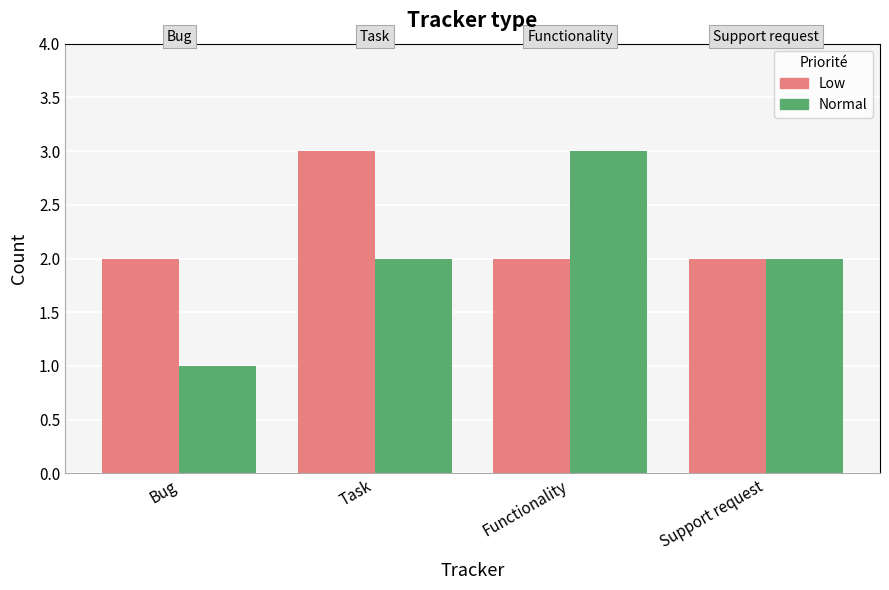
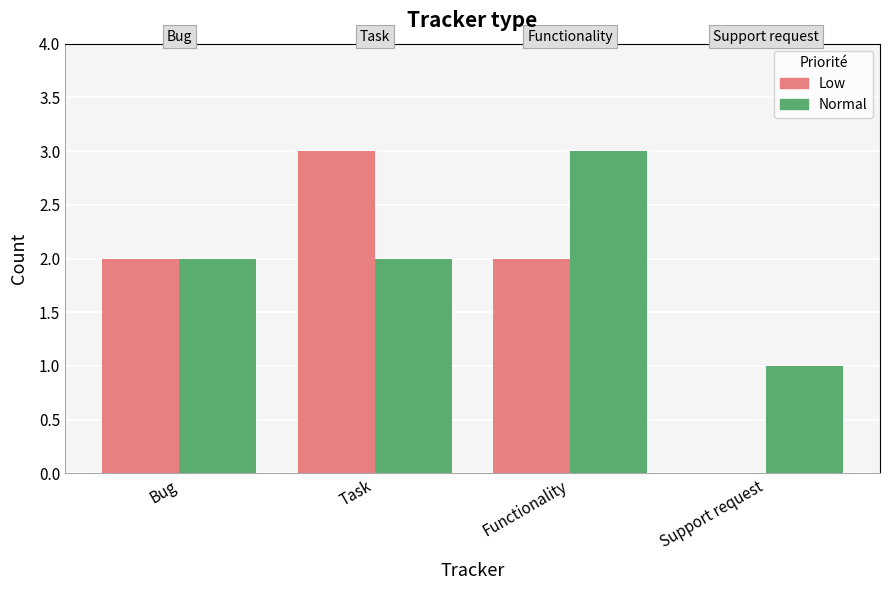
  {
    "Low": {
      "Bug": 2,
      "Task": 3,
      "Functionality": 2,
-     "Support request": 2
+     "Support request": 0
    },
    "Normal": {
-     "Bug": 1,
+     "Bug": 2,
      "Task": 2,
      "Functionality": 3,
-     "Support request": 2
+     "Support request": 1
    }
  }
